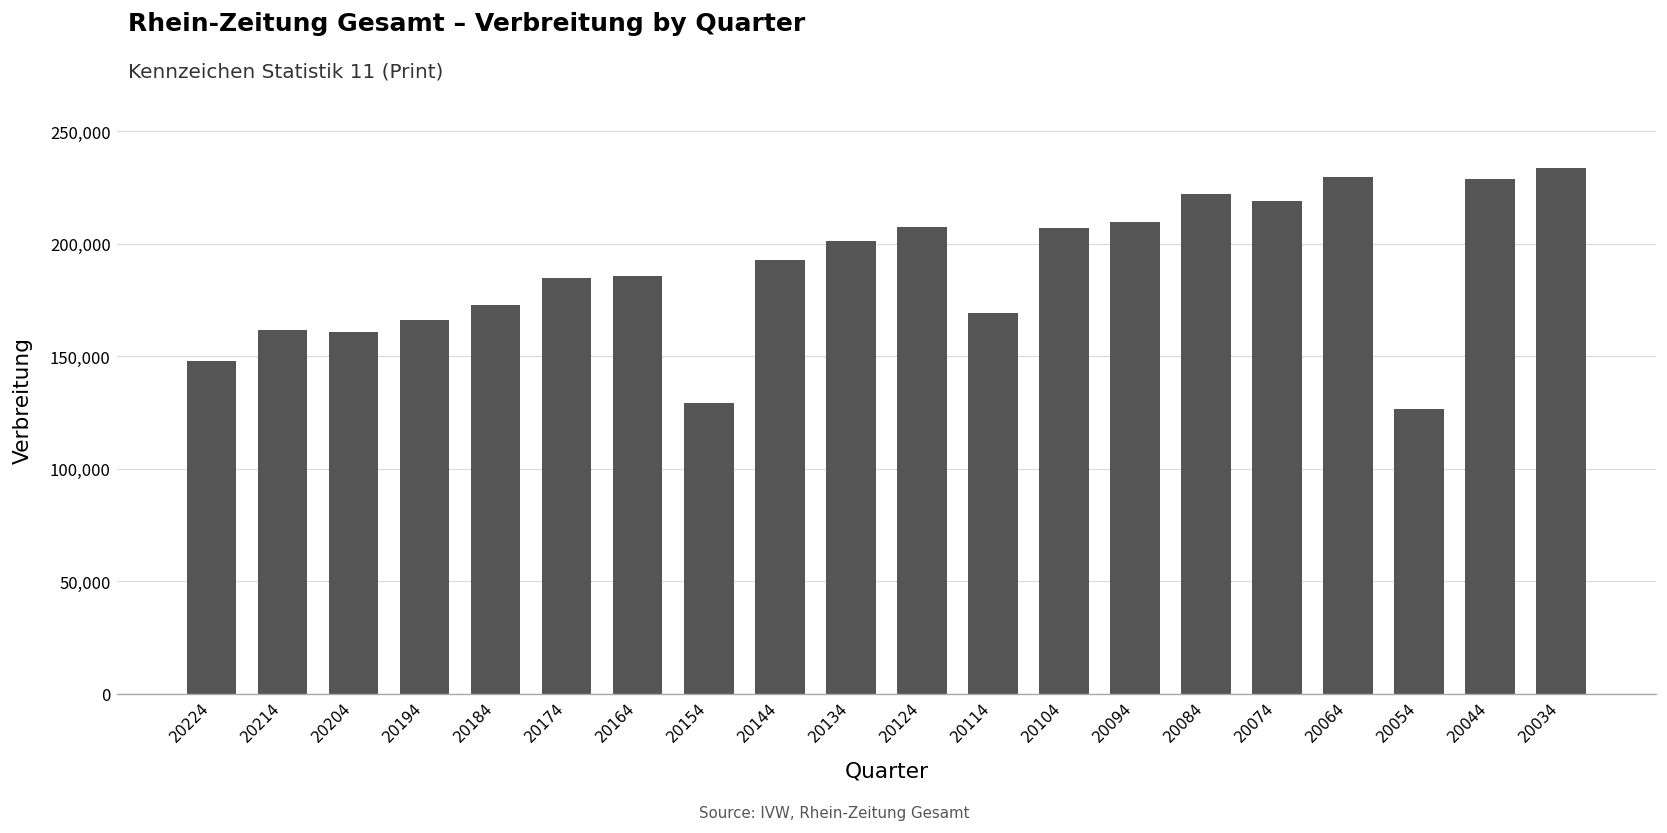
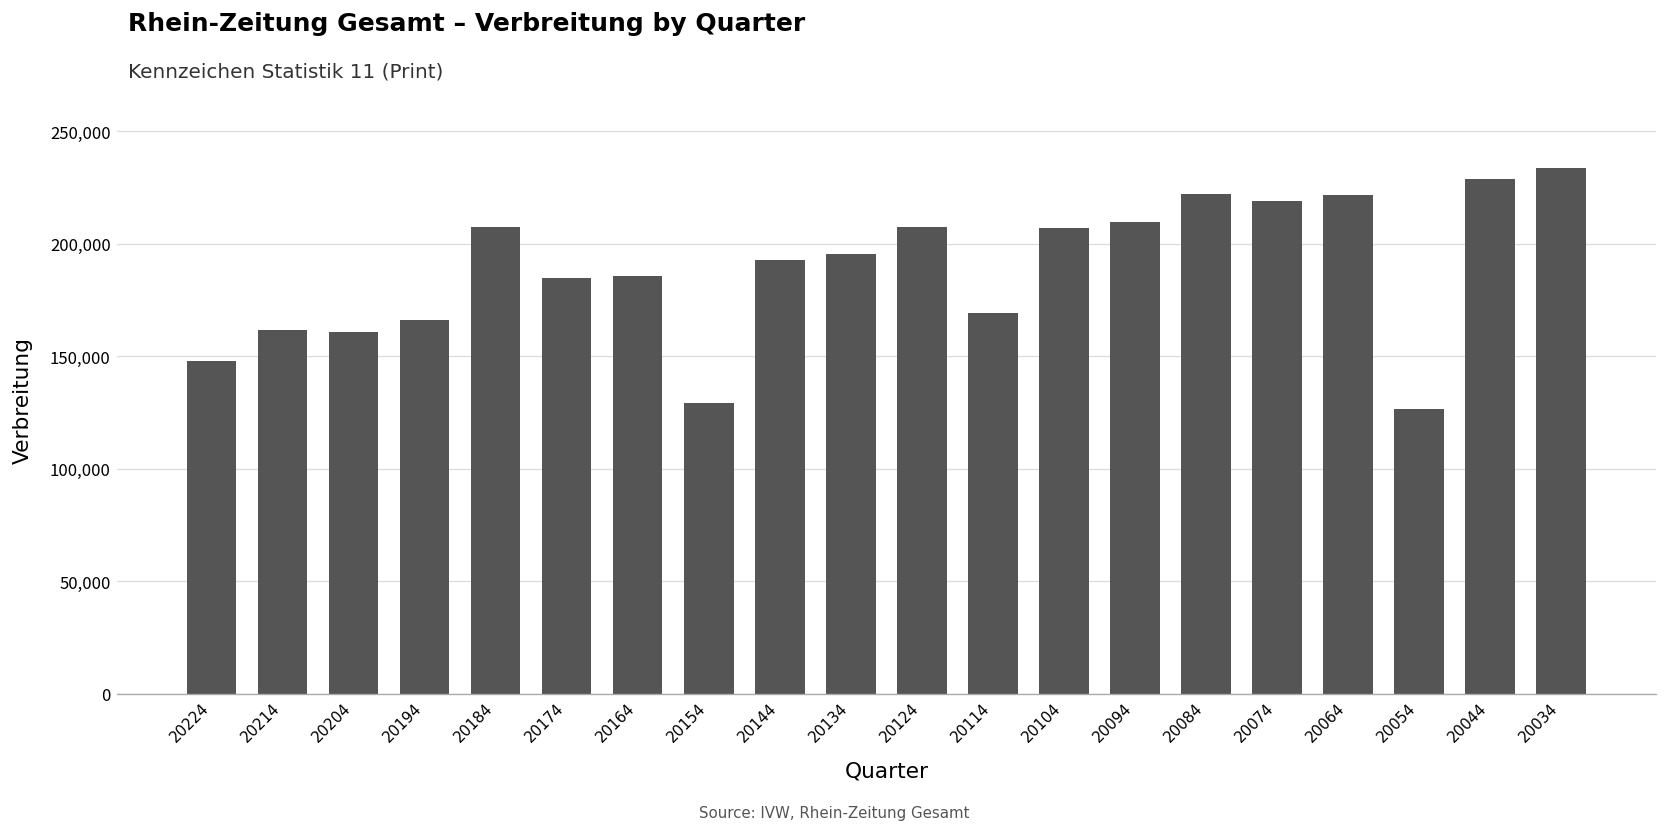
  {
    "20224": "148,000",
    "20214": "162,000",
    "20204": "161,000",
    "20194": "166,000",
-   "20184": "173,000",
+   "20184": "207,000",
    "20174": "185,000",
    "20164": "185,000",
    "20154": "129,000",
    "20144": "193,000",
-   "20134": "201,000",
+   "20134": "196,000",
    "20124": "207,000",
    "20114": "169,000",
    "20104": "207,000",
    "20094": "209,000",
    "20084": "222,000",
    "20074": "219,000",
-   "20064": "229,000",
+   "20064": "222,000",
    "20054": "127,000",
    "20044": "229,000",
    "20034": "234,000"
  }
